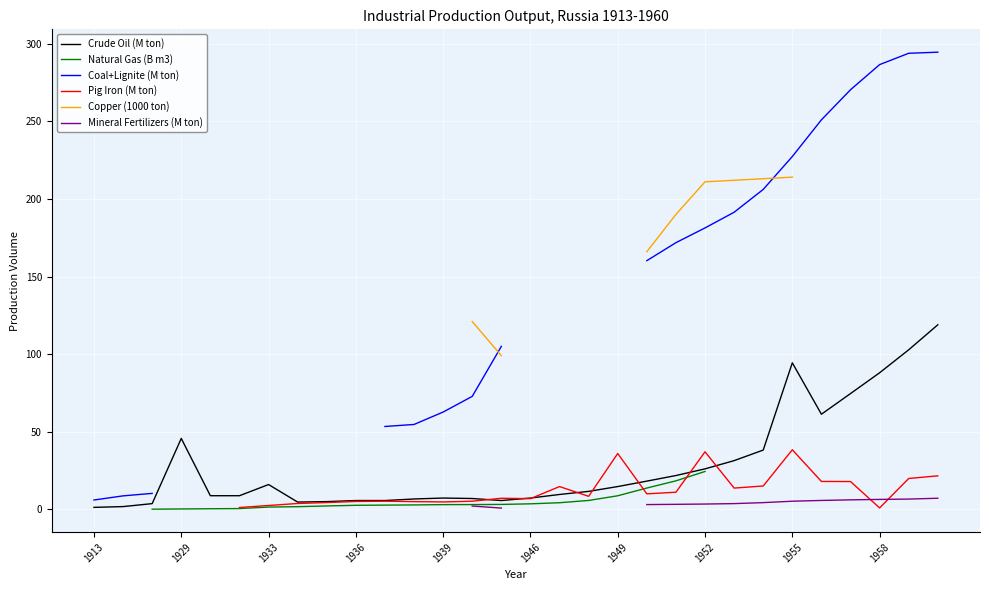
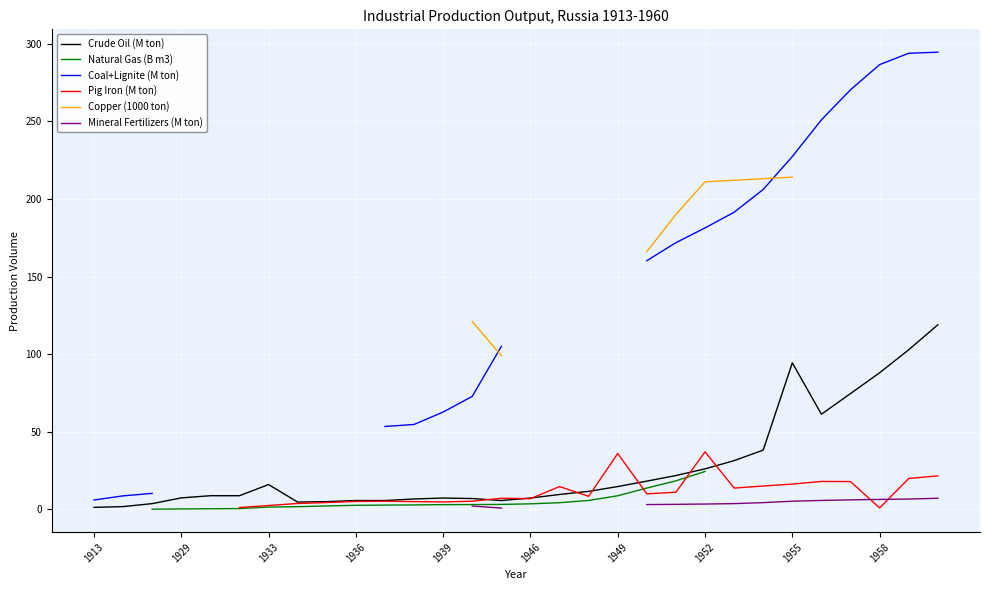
  {
    "Crude Oil (M ton)": {
-     "1929": 46,
+     "1929": 7,
      "1933": 16,
      "1939": 7,
      "1949": 15,
      "1952": 26,
      "1955": 94,
      "1958": 88
    },
    "Natural Gas (B m3)": {
      "1929": 0,
      "1936": 3,
      "1939": 3,
      "1946": 4,
      "1949": 9,
      "1952": 24
    },
    "Coal+Lignite (M ton)": {
      "1913": 6,
      "1939": 63,
      "1952": 181,
      "1955": 227,
      "1958": 287
    },
    "Pig Iron (M ton)": {
      "1939": 5,
      "1949": 36,
      "1952": 37,
-     "1955": 38,
+     "1955": 16,
      "1958": 1
    },
    "Copper (1000 ton)": {
      "1913": 19,
      "1952": 211,
      "1955": 214
    },
    "Mineral Fertilizers (M ton)": {
      "1952": 3,
      "1955": 5,
      "1958": 6
    }
  }
